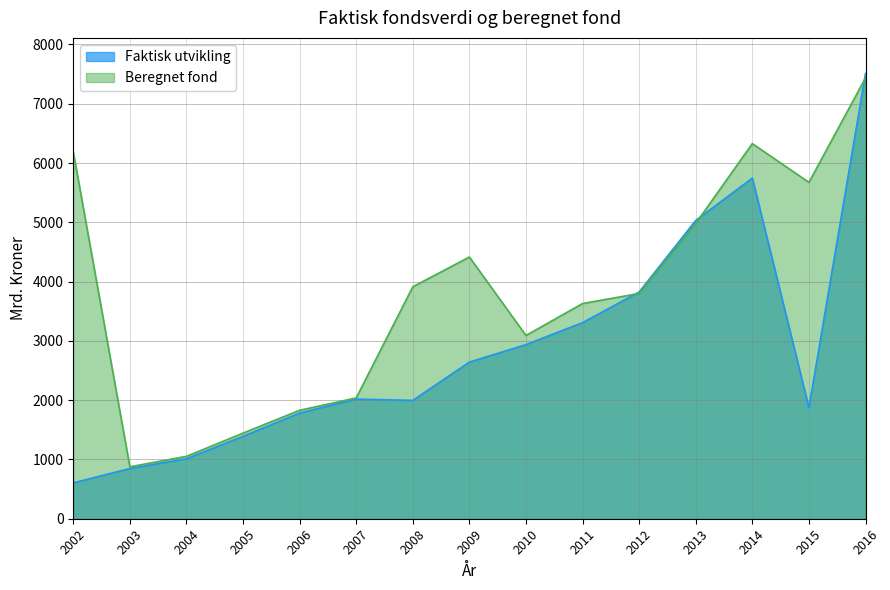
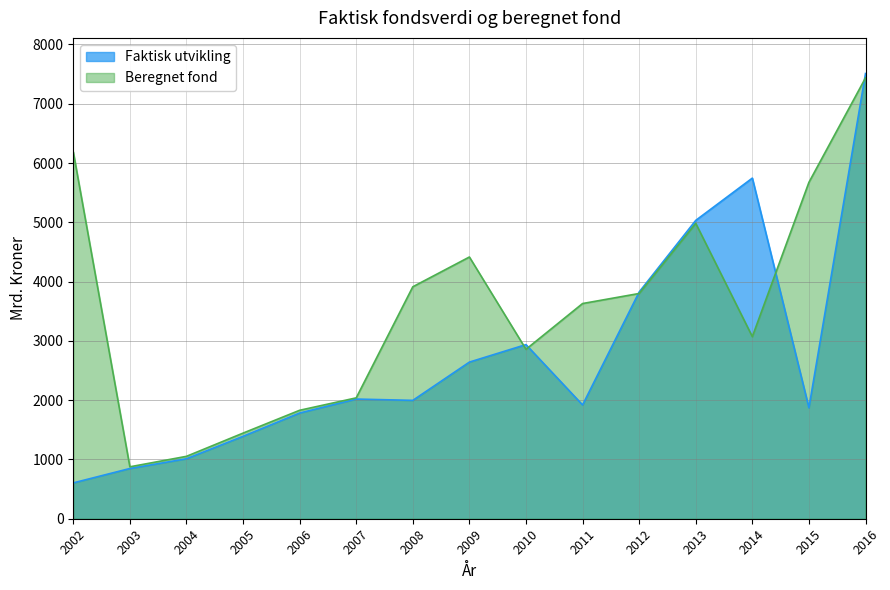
  {
    "Faktisk utvikling": {
      "2002": 600,
      "2005": 1400,
      "2006": 1800,
      "2008": 2000,
      "2009": 2600,
      "2010": 2900,
-     "2011": 3300,
+     "2011": 1900,
      "2013": 5000,
      "2014": 5700,
      "2015": 1900,
      "2016": 7500
    },
    "Beregnet fond": {
      "2002": 6200,
      "2005": 1400,
      "2006": 1800,
      "2008": 3900,
      "2009": 4400,
-     "2010": 3100,
+     "2010": 2900,
      "2011": 3600,
      "2013": 5000,
-     "2014": 6300,
+     "2014": 3100,
      "2015": 5700,
      "2016": 7400
    }
  }
